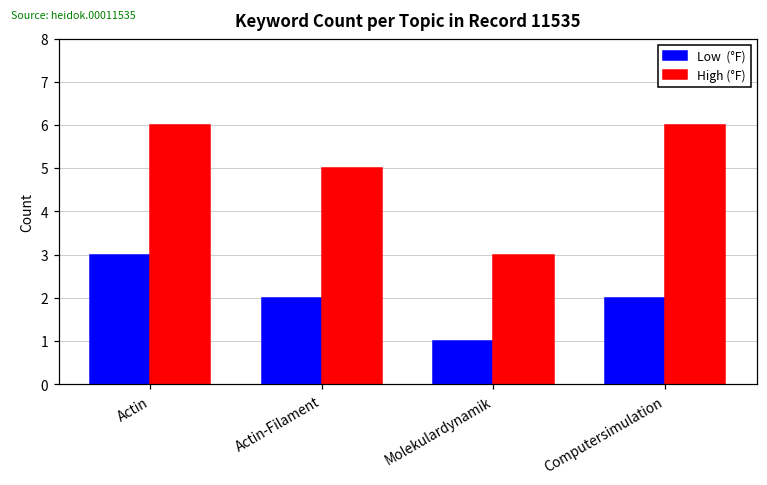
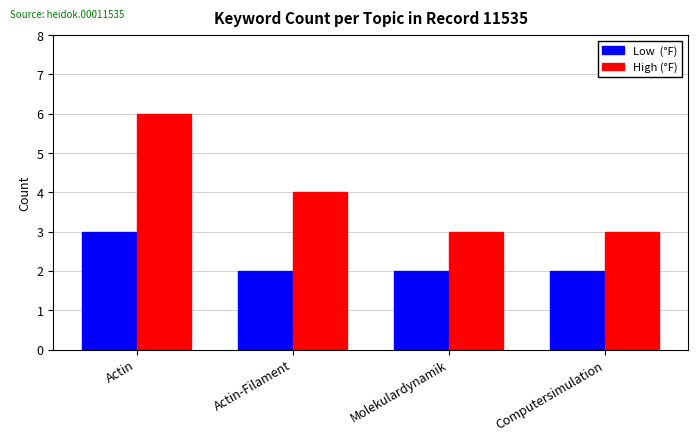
  {
    "Low (°F)": {
      "Actin": 3,
      "Actin-Filament": 2,
-     "Molekulardynamik": 1,
+     "Molekulardynamik": 2,
      "Computersimulation": 2
    },
    "High (°F)": {
      "Actin": 6,
-     "Actin-Filament": 5,
+     "Actin-Filament": 4,
      "Molekulardynamik": 3,
-     "Computersimulation": 6
+     "Computersimulation": 3
    }
  }
